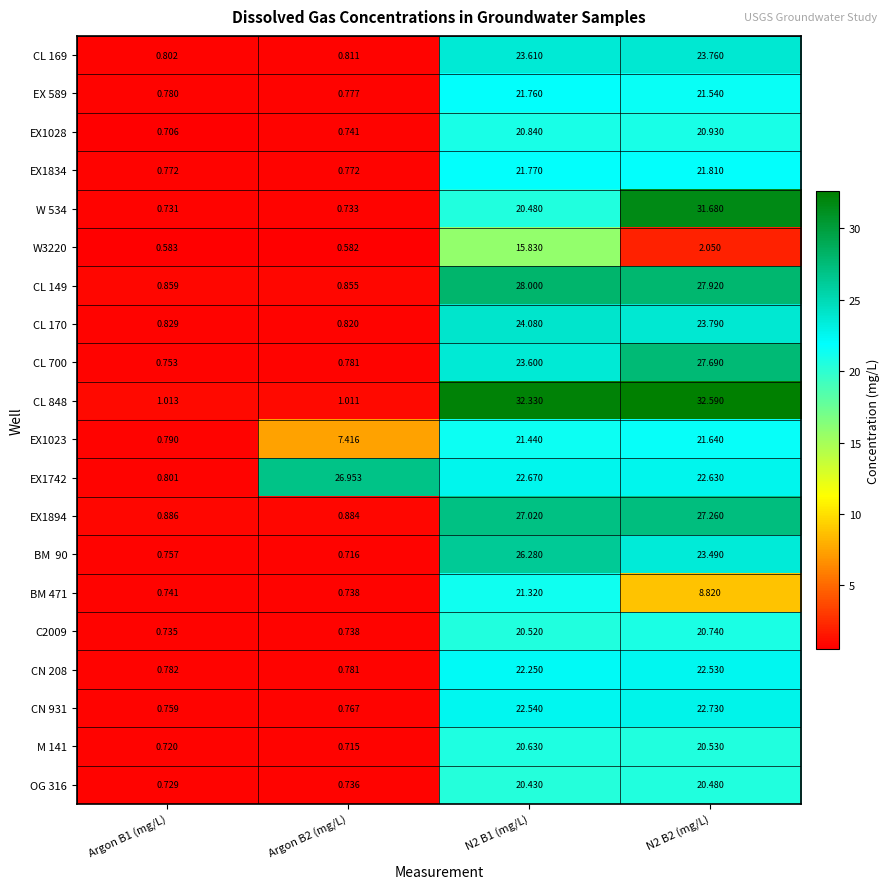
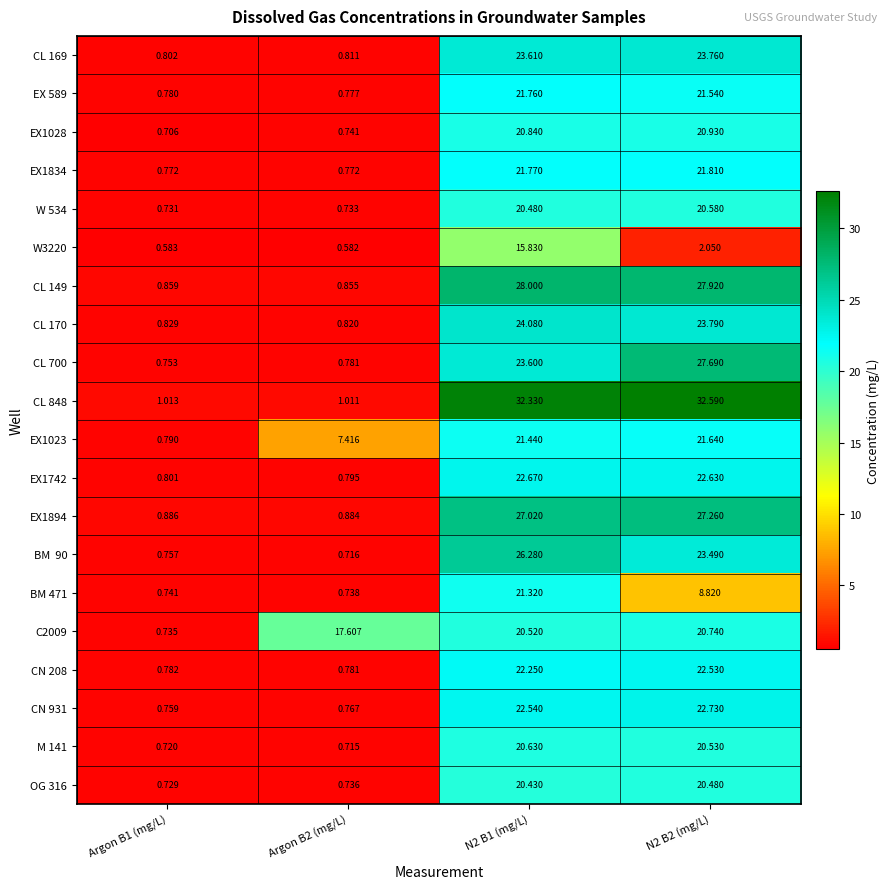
  {
    "CL 169": {
      "Argon B1 (mg/L)": 0.802,
      "Argon B2 (mg/L)": 0.811,
      "N2 B1 (mg/L)": 23.610,
      "N2 B2 (mg/L)": 23.760
    },
    "EX 589": {
      "Argon B1 (mg/L)": 0.780,
      "Argon B2 (mg/L)": 0.777,
      "N2 B1 (mg/L)": 21.760,
      "N2 B2 (mg/L)": 21.540
    },
    "EX1028": {
      "Argon B1 (mg/L)": 0.706,
      "Argon B2 (mg/L)": 0.741,
      "N2 B1 (mg/L)": 20.840,
      "N2 B2 (mg/L)": 20.930
    },
    "EX1834": {
      "Argon B1 (mg/L)": 0.772,
      "Argon B2 (mg/L)": 0.772,
      "N2 B1 (mg/L)": 21.770,
      "N2 B2 (mg/L)": 21.810
    },
    "W 534": {
      "Argon B1 (mg/L)": 0.731,
      "Argon B2 (mg/L)": 0.733,
      "N2 B1 (mg/L)": 20.480,
-     "N2 B2 (mg/L)": 31.680
+     "N2 B2 (mg/L)": 20.580
    },
    "W3220": {
      "Argon B1 (mg/L)": 0.583,
      "Argon B2 (mg/L)": 0.582,
      "N2 B1 (mg/L)": 15.830,
      "N2 B2 (mg/L)": 2.050
    },
    "CL 149": {
      "Argon B1 (mg/L)": 0.859,
      "Argon B2 (mg/L)": 0.855,
      "N2 B1 (mg/L)": 28.000,
      "N2 B2 (mg/L)": 27.920
    },
    "CL 170": {
      "Argon B1 (mg/L)": 0.829,
      "Argon B2 (mg/L)": 0.820,
      "N2 B1 (mg/L)": 24.080,
      "N2 B2 (mg/L)": 23.790
    },
    "CL 700": {
      "Argon B1 (mg/L)": 0.753,
      "Argon B2 (mg/L)": 0.781,
      "N2 B1 (mg/L)": 23.600,
      "N2 B2 (mg/L)": 27.690
    },
    "CL 848": {
      "Argon B1 (mg/L)": 1.013,
      "Argon B2 (mg/L)": 1.011,
      "N2 B1 (mg/L)": 32.330,
      "N2 B2 (mg/L)": 32.590
    },
    "EX1023": {
      "Argon B1 (mg/L)": 0.790,
      "Argon B2 (mg/L)": 7.416,
      "N2 B1 (mg/L)": 21.440,
      "N2 B2 (mg/L)": 21.640
    },
    "EX1742": {
      "Argon B1 (mg/L)": 0.801,
-     "Argon B2 (mg/L)": 26.953,
+     "Argon B2 (mg/L)": 0.795,
      "N2 B1 (mg/L)": 22.670,
      "N2 B2 (mg/L)": 22.630
    },
    "EX1894": {
      "Argon B1 (mg/L)": 0.886,
      "Argon B2 (mg/L)": 0.884,
      "N2 B1 (mg/L)": 27.020,
      "N2 B2 (mg/L)": 27.260
    },
    "BM 90": {
      "Argon B1 (mg/L)": 0.757,
      "Argon B2 (mg/L)": 0.716,
      "N2 B1 (mg/L)": 26.280,
      "N2 B2 (mg/L)": 23.490
    },
    "BM 471": {
      "Argon B1 (mg/L)": 0.741,
      "Argon B2 (mg/L)": 0.738,
      "N2 B1 (mg/L)": 21.320,
      "N2 B2 (mg/L)": 8.820
    },
    "C2009": {
      "Argon B1 (mg/L)": 0.735,
-     "Argon B2 (mg/L)": 0.738,
+     "Argon B2 (mg/L)": 17.607,
      "N2 B1 (mg/L)": 20.520,
      "N2 B2 (mg/L)": 20.740
    },
    "CN 208": {
      "Argon B1 (mg/L)": 0.782,
      "Argon B2 (mg/L)": 0.781,
      "N2 B1 (mg/L)": 22.250,
      "N2 B2 (mg/L)": 22.530
    },
    "CN 931": {
      "Argon B1 (mg/L)": 0.759,
      "Argon B2 (mg/L)": 0.767,
      "N2 B1 (mg/L)": 22.540,
      "N2 B2 (mg/L)": 22.730
    },
    "M 141": {
      "Argon B1 (mg/L)": 0.720,
      "Argon B2 (mg/L)": 0.715,
      "N2 B1 (mg/L)": 20.630,
      "N2 B2 (mg/L)": 20.530
    },
    "OG 316": {
      "Argon B1 (mg/L)": 0.729,
      "Argon B2 (mg/L)": 0.736,
      "N2 B1 (mg/L)": 20.430,
      "N2 B2 (mg/L)": 20.480
    }
  }
